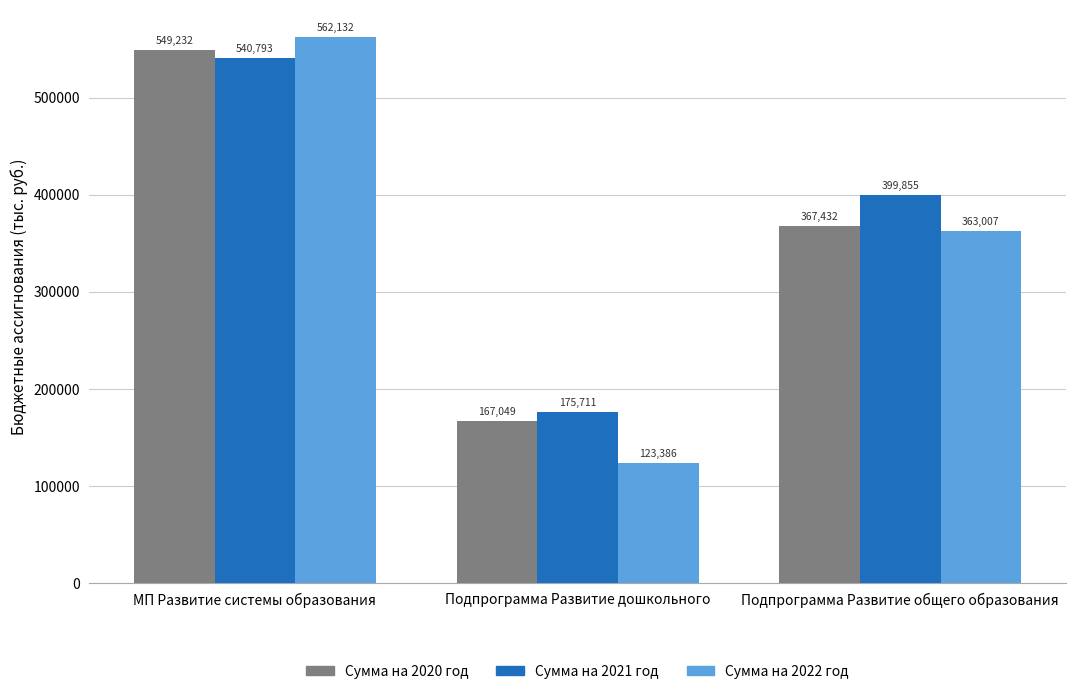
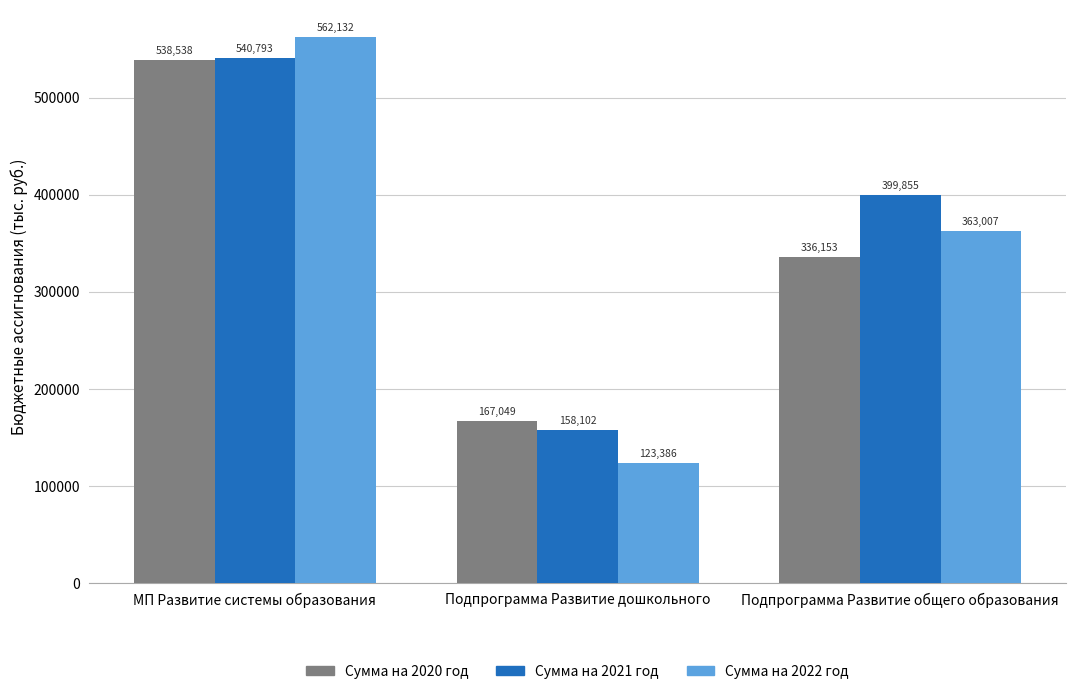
  {
    "Сумма на 2020 год": {
-     "МП Развитие системы образования": "549,232",
+     "МП Развитие системы образования": "538,538",
      "Подпрограмма Развитие дошкольного": "167,049",
-     "Подпрограмма Развитие общего образования": "367,432"
+     "Подпрограмма Развитие общего образования": "336,153"
    },
    "Сумма на 2021 год": {
      "МП Развитие системы образования": "540,793",
-     "Подпрограмма Развитие дошкольного": "175,711",
+     "Подпрограмма Развитие дошкольного": "158,102",
      "Подпрограмма Развитие общего образования": "399,855"
    },
    "Сумма на 2022 год": {
      "МП Развитие системы образования": "562,132",
      "Подпрограмма Развитие дошкольного": "123,386",
      "Подпрограмма Развитие общего образования": "363,007"
    }
  }
